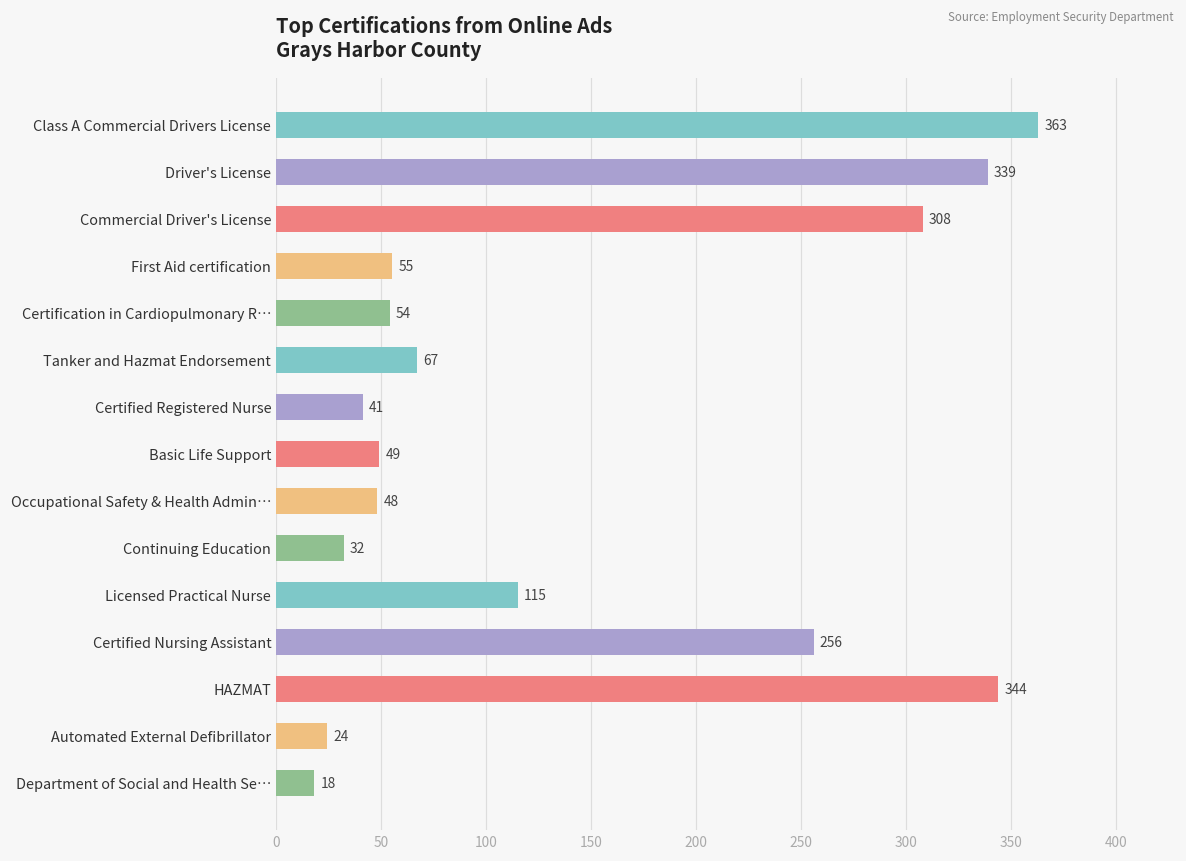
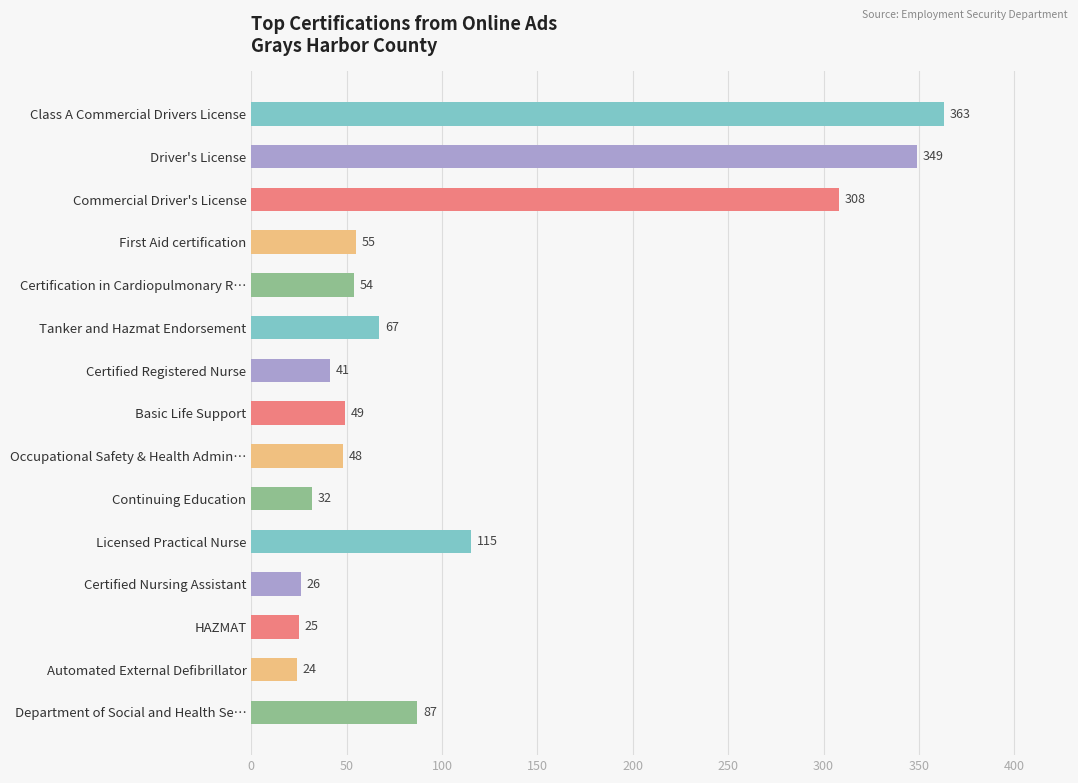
  {
    "Class A Commercial Drivers License": 363,
-   "Driver's License": 339,
+   "Driver's License": 349,
    "Commercial Driver's License": 308,
    "First Aid certification": 55,
    "Certification in Cardiopulmonary R…": 54,
    "Tanker and Hazmat Endorsement": 67,
    "Certified Registered Nurse": 41,
    "Basic Life Support": 49,
    "Occupational Safety & Health Admin…": 48,
    "Continuing Education": 32,
    "Licensed Practical Nurse": 115,
-   "Certified Nursing Assistant": 256,
-   "HAZMAT": 344,
+   "Certified Nursing Assistant": 26,
+   "HAZMAT": 25,
    "Automated External Defibrillator": 24,
-   "Department of Social and Health Se…": 18
+   "Department of Social and Health Se…": 87
  }
